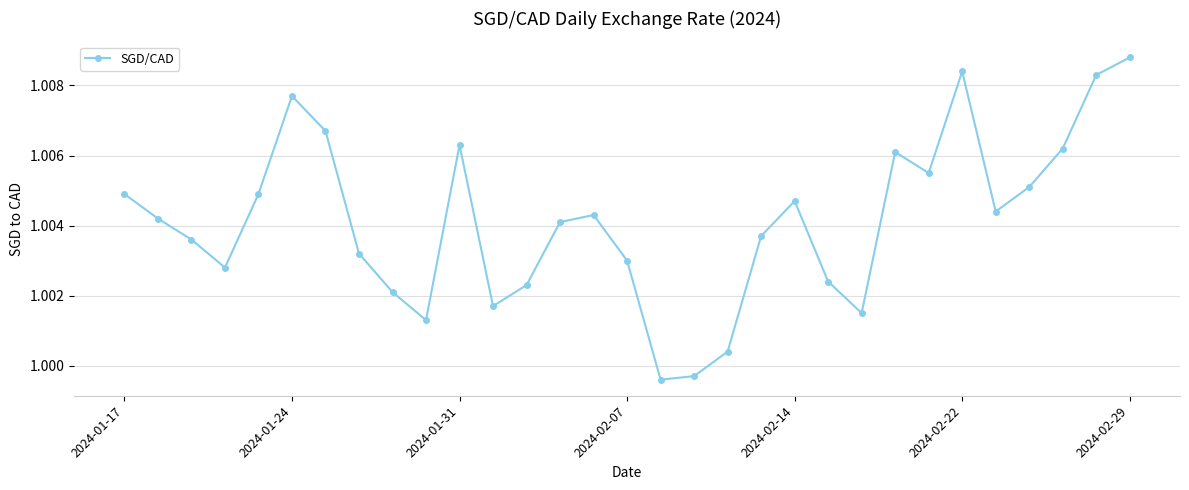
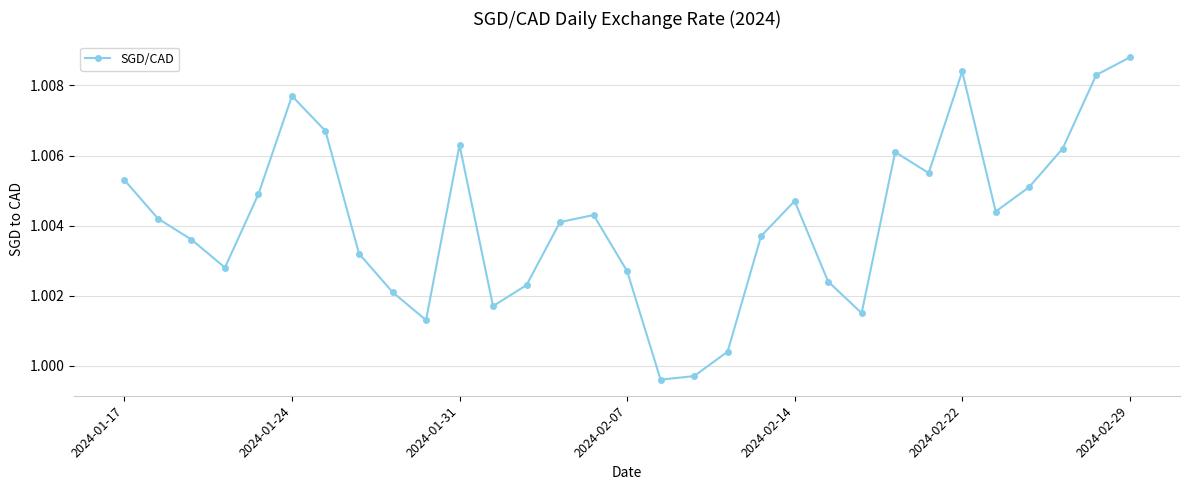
  {
-   "2024-01-17": 1.0049,
+   "2024-01-17": 1.0053,
    "2024-01-24": 1.0077,
    "2024-01-31": 1.0063,
-   "2024-02-07": 1.0030,
+   "2024-02-07": 1.0027,
    "2024-02-14": 1.0047,
    "2024-02-22": 1.0084,
    "2024-02-29": 1.0088
  }
